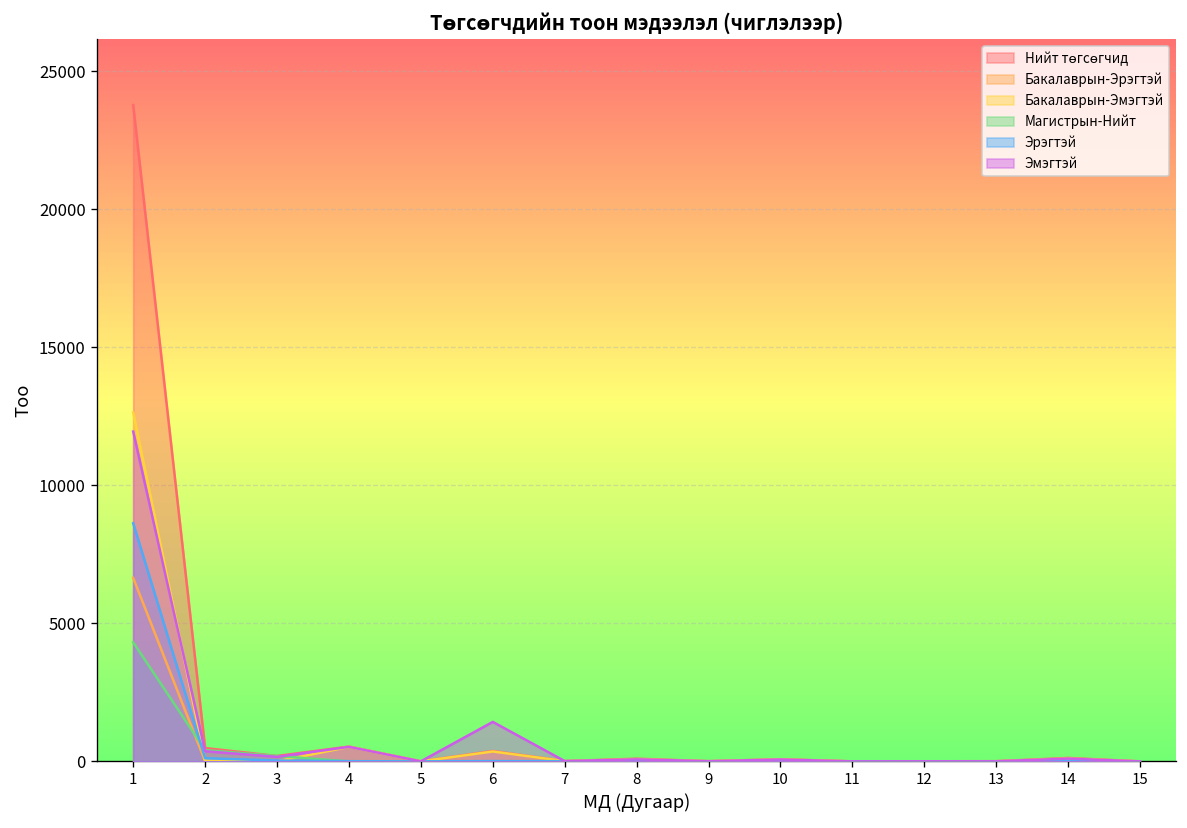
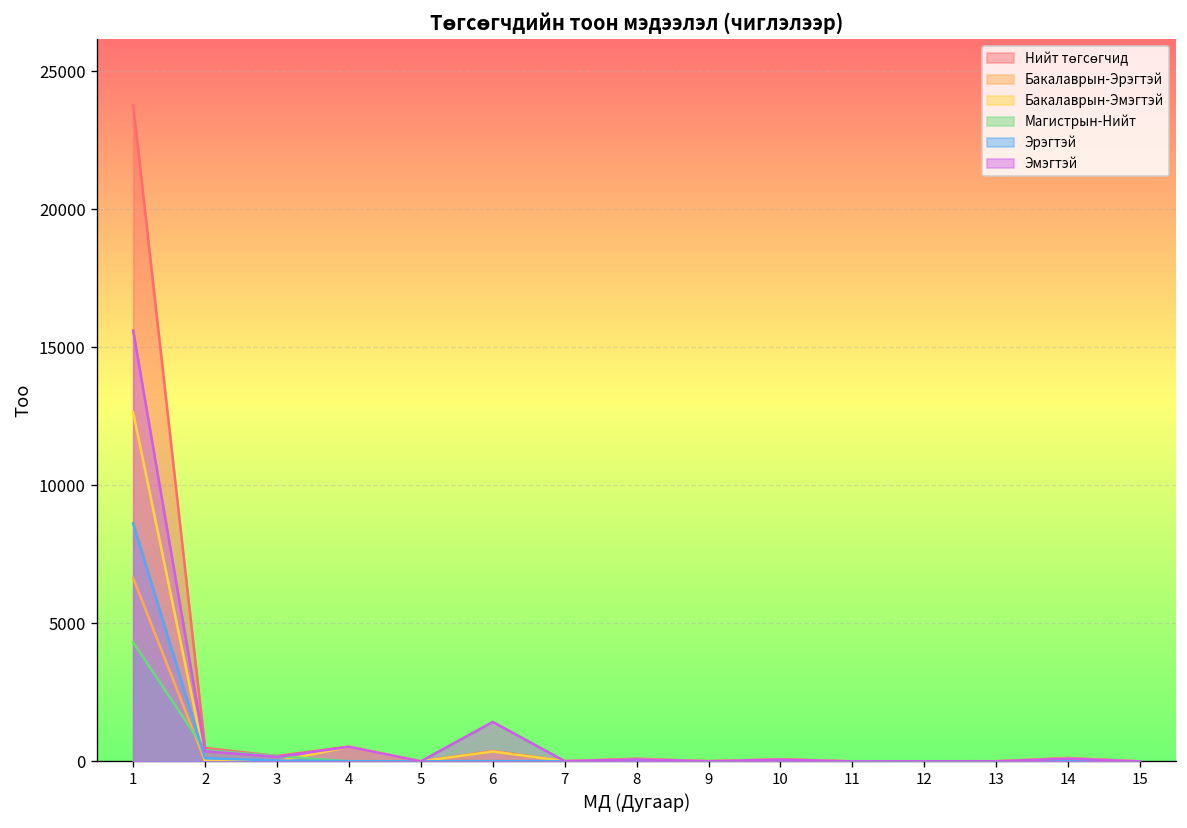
  {
    "Магистрын-Нийт": {
      "1": 4300
    },
    "Эрэгтэй": {
      "1": 8600
    },
    "Эмэгтэй": {
-     "1": 11900,
+     "1": 15600,
      "6": 1400
    }
  }
